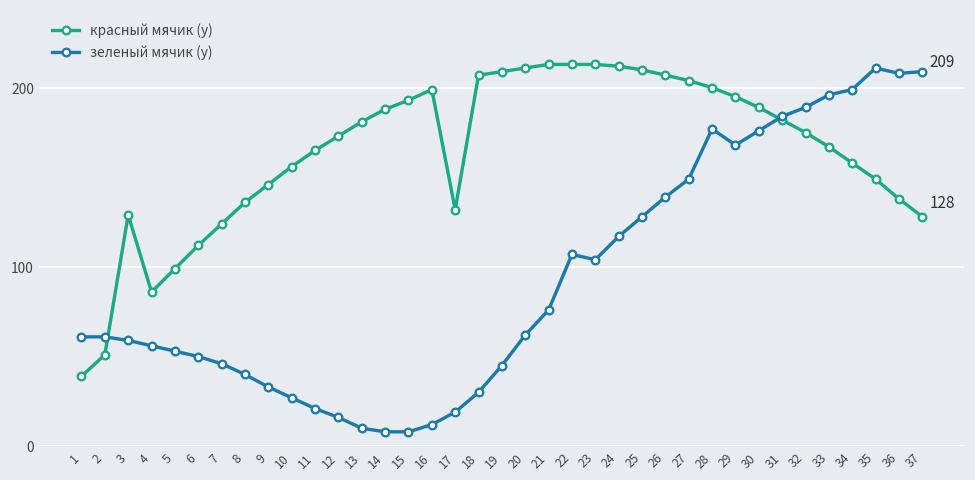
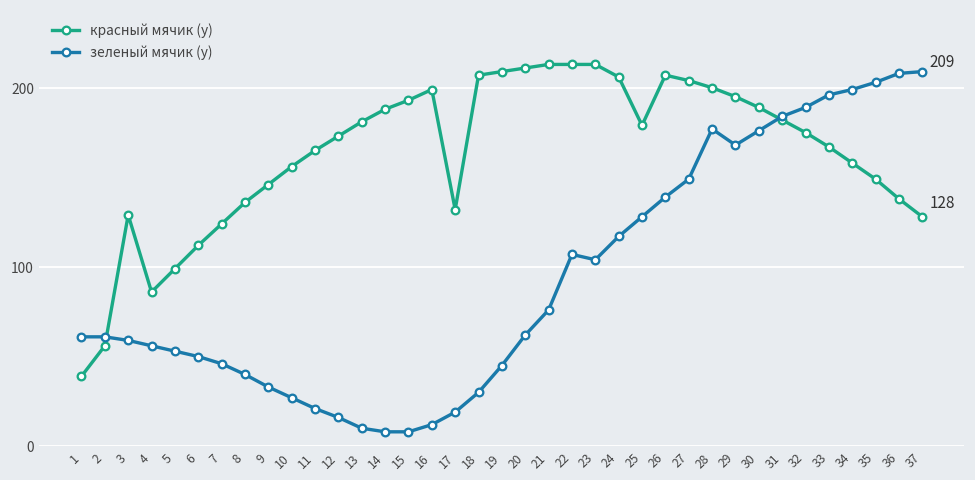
  {
    "красный мячик (y)": {
      "1": 39,
-     "2": 51,
+     "2": 56,
      "3": 129,
      "4": 86,
      "5": 99,
      "6": 112,
      "7": 124,
      "8": 136,
      "9": 146,
      "10": 156,
      "11": 165,
      "12": 173,
      "13": 181,
      "14": 188,
      "15": 193,
      "16": 199,
      "17": 132,
      "18": 207,
      "19": 209,
      "20": 211,
      "21": 213,
      "22": 213,
      "23": 213,
-     "24": 212,
-     "25": 210,
+     "24": 206,
+     "25": 179,
      "26": 207,
      "27": 204,
      "28": 200,
      "29": 195,
      "30": 189,
      "31": 182,
      "32": 175,
      "33": 167,
      "34": 158,
      "35": 149,
      "36": 138
    },
    "зеленый мячик (y)": {
      "1": 61,
      "2": 61,
      "3": 59,
      "4": 56,
      "5": 53,
      "6": 50,
      "7": 46,
      "8": 40,
      "9": 33,
      "10": 27,
      "11": 21,
      "12": 16,
      "13": 10,
      "14": 8,
      "15": 8,
      "16": 12,
      "17": 19,
      "18": 30,
      "19": 45,
      "20": 62,
      "21": 76,
      "22": 107,
      "23": 104,
      "24": 117,
      "25": 128,
      "26": 139,
      "27": 149,
      "28": 177,
      "29": 168,
      "30": 176,
      "31": 184,
      "32": 189,
      "33": 196,
      "34": 199,
-     "35": 211,
+     "35": 203,
      "36": 208
    }
  }
